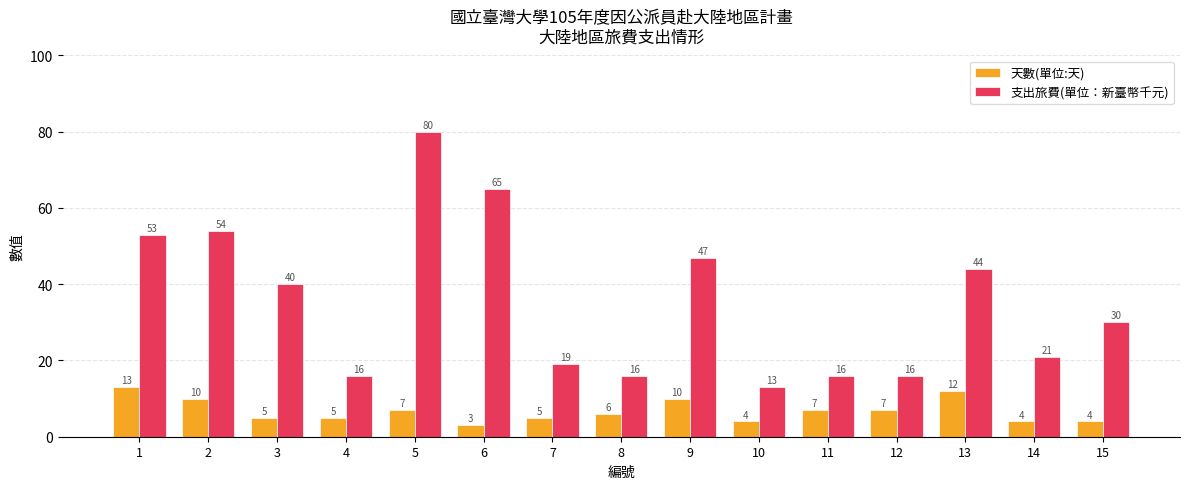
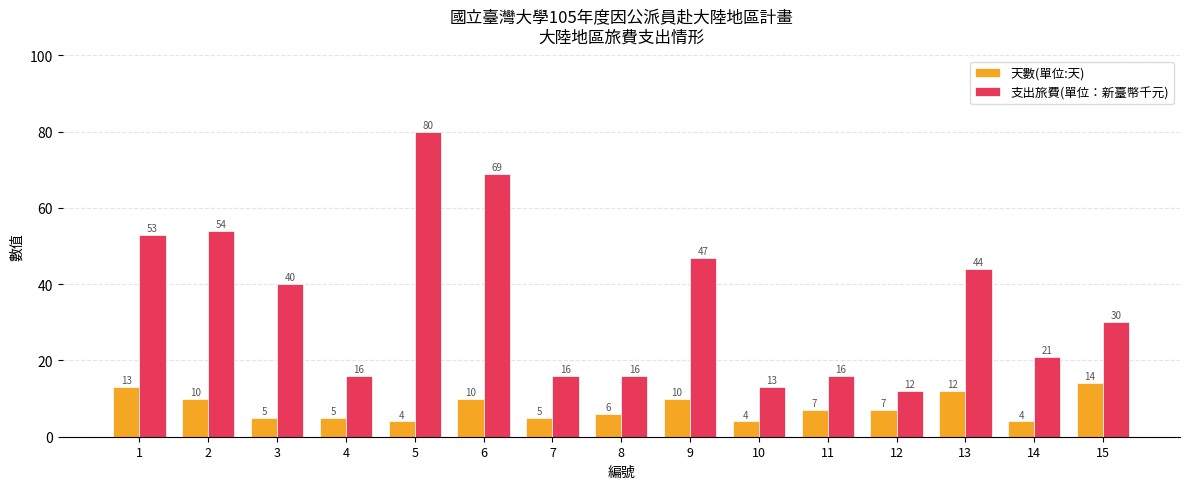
  {
    "天數(單位:天)": {
      "1": 13,
      "2": 10,
      "3": 5,
      "4": 5,
-     "5": 7,
-     "6": 3,
+     "5": 4,
+     "6": 10,
      "7": 5,
      "8": 6,
      "9": 10,
      "10": 4,
      "11": 7,
      "12": 7,
      "13": 12,
      "14": 4,
-     "15": 4
+     "15": 14
    },
    "支出旅費(單位：新臺幣千元)": {
      "1": 53,
      "2": 54,
      "3": 40,
      "4": 16,
      "5": 80,
-     "6": 65,
-     "7": 19,
+     "6": 69,
+     "7": 16,
      "8": 16,
      "9": 47,
      "10": 13,
      "11": 16,
-     "12": 16,
+     "12": 12,
      "13": 44,
      "14": 21,
      "15": 30
    }
  }
